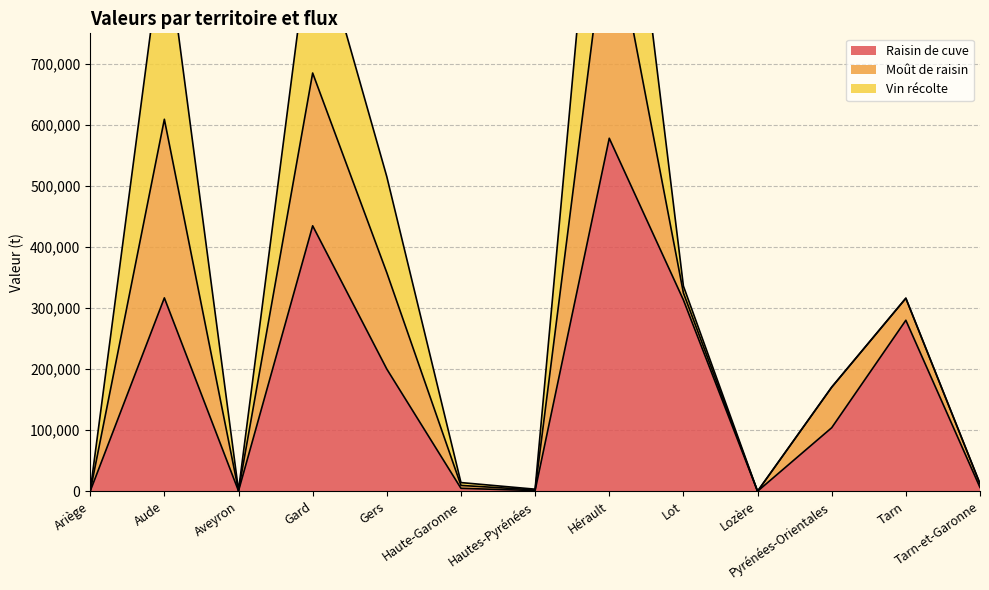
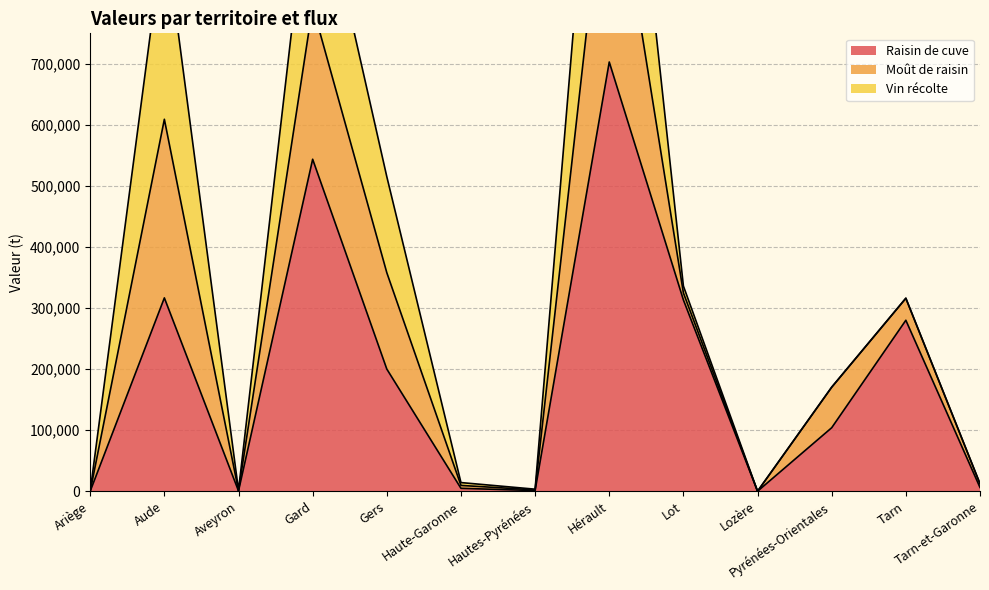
  {
    "Raisin de cuve": {
      "Aude": "320,000",
-     "Gard": "430,000",
+     "Gard": "540,000",
      "Gers": "200,000",
      "Haute-Garonne": "0",
-     "Hérault": "580,000",
+     "Hérault": "700,000",
      "Lot": "310,000",
      "Pyrénées-Orientales": "100,000",
      "Tarn": "280,000",
      "Tarn-et-Garonne": "10,000"
    }
  }
